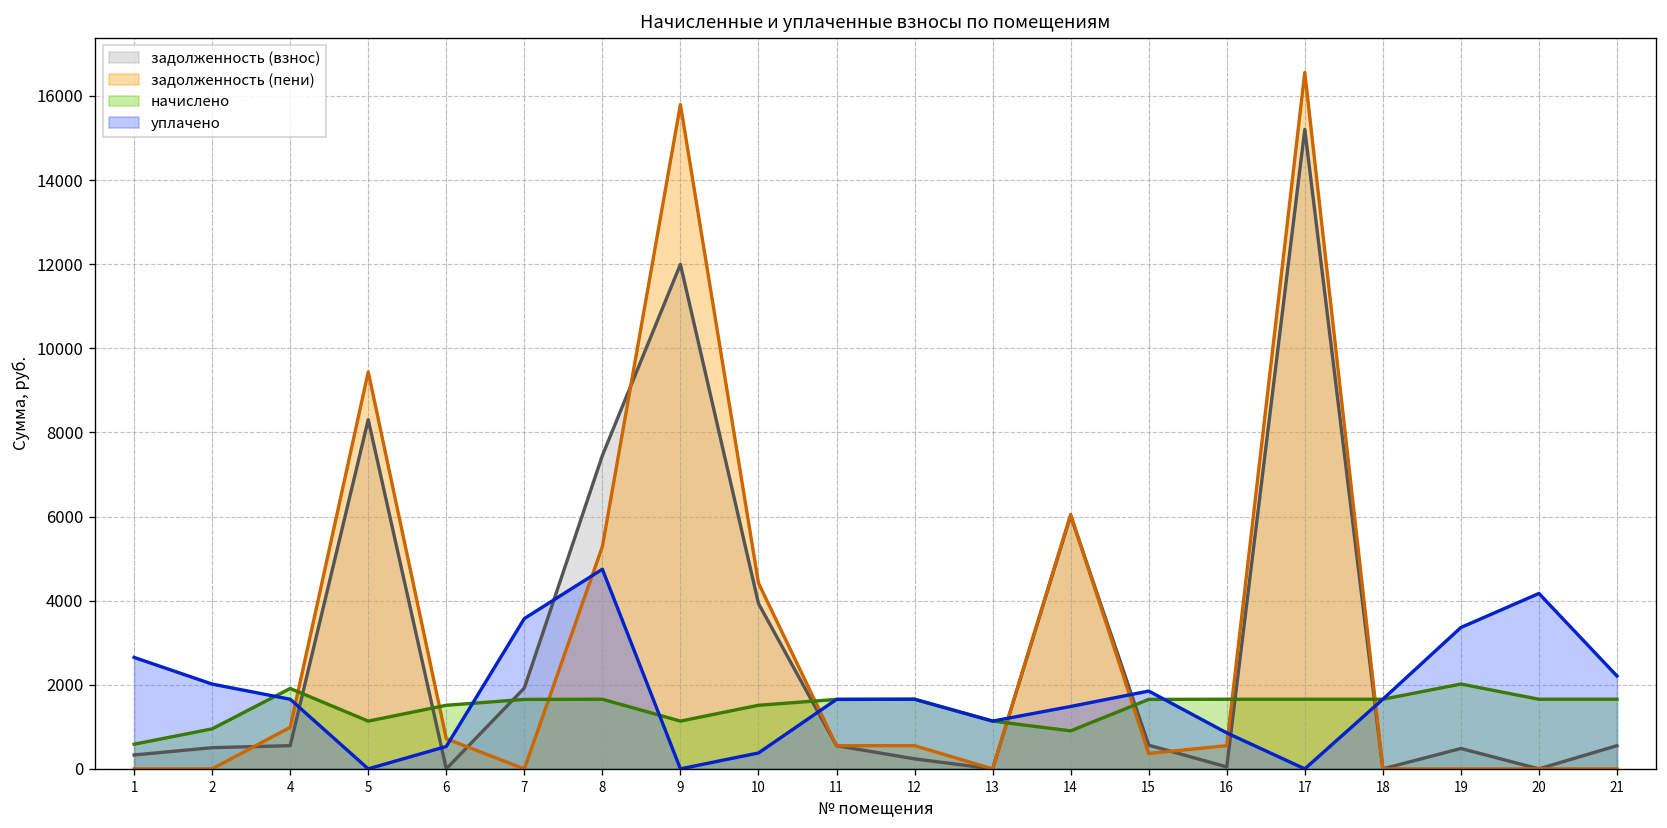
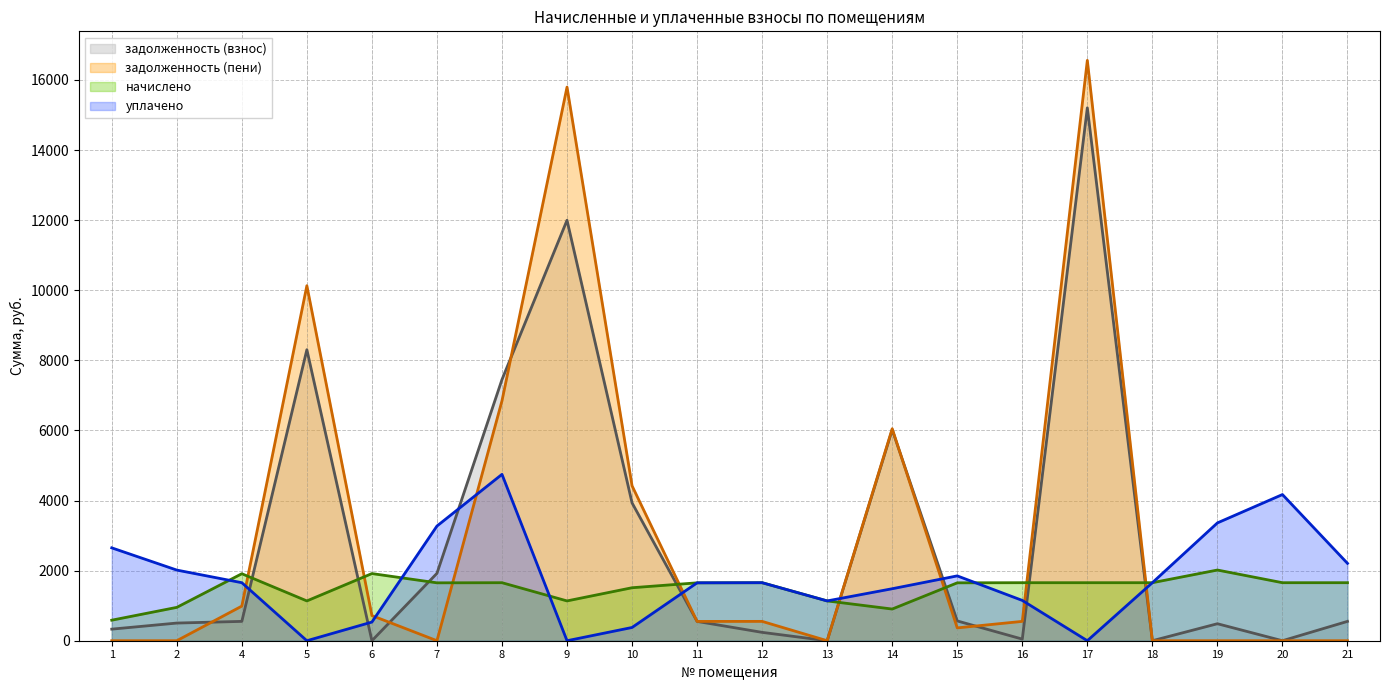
  {
    "задолженность (взнос)": {
      "1": 300,
      "2": 500,
      "4": 600,
      "5": 8300,
      "6": 0,
      "7": 1900,
      "8": 7500,
      "9": 12000,
      "10": 3900,
      "12": 200,
      "15": 600,
      "16": 0,
      "17": 15200,
      "19": 500,
      "21": 600
    },
    "задолженность (пени)": {
      "1": 0,
      "2": 0,
      "4": 1000,
-     "5": 9400,
+     "5": 10100,
      "6": 700,
      "7": 0,
-     "8": 5300,
+     "8": 6800,
      "9": 15800,
      "10": 4400,
      "12": 600,
      "15": 400,
      "16": 600,
      "17": 16600,
      "19": 0,
      "21": 0
    },
    "начислено": {
      "1": 600,
      "2": 1000,
      "4": 1900,
      "5": 1100,
-     "6": 1500,
+     "6": 1900,
      "7": 1700,
      "8": 1700,
      "9": 1100,
      "10": 1500,
      "14": 900,
      "15": 1700,
      "16": 1700,
      "17": 1700,
      "19": 2000,
      "20": 1700,
      "21": 1700
    },
    "уплачено": {
      "1": 2600,
      "2": 2000,
      "4": 1700,
      "5": 0,
      "6": 500,
-     "7": 3600,
+     "7": 3300,
      "8": 4700,
      "9": 0,
      "10": 400,
      "14": 1500,
      "15": 1900,
-     "16": 900,
+     "16": 1100,
      "17": 0,
      "19": 3400,
      "20": 4200,
      "21": 2200
    }
  }
